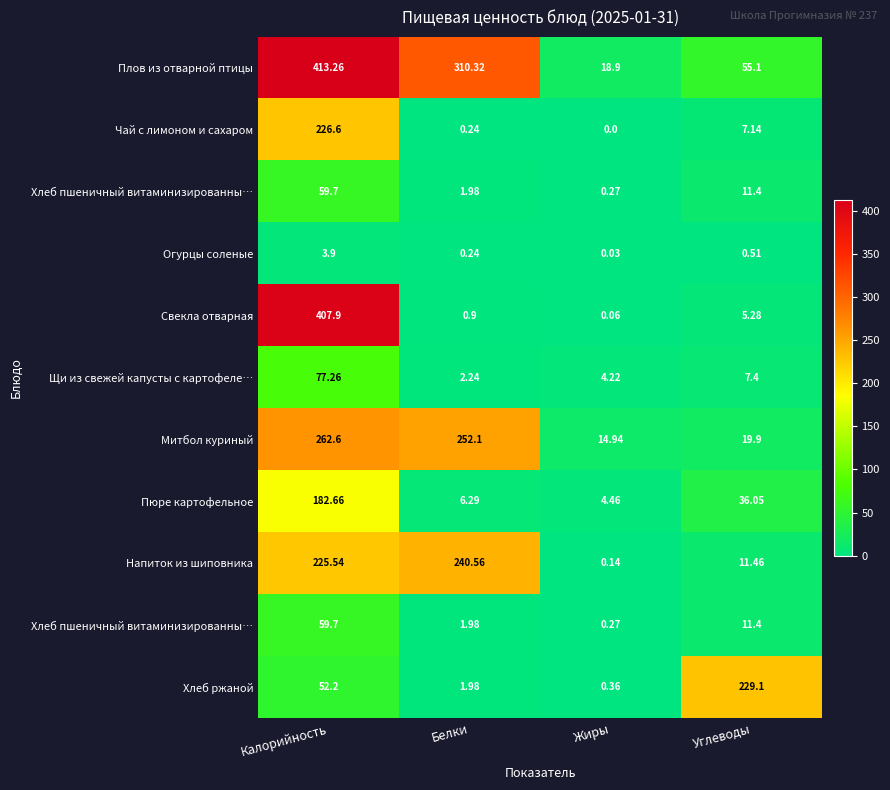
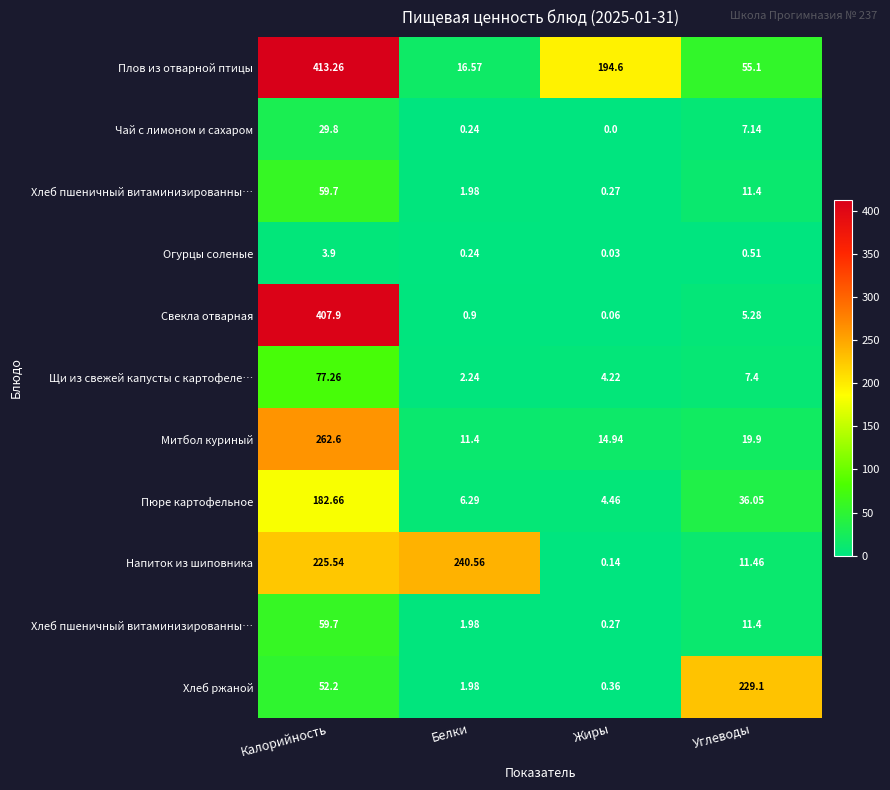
  {
    "Плов из отварной птицы": {
      "Калорийность": 413.26,
-     "Белки": 310.32,
-     "Жиры": 18.9,
+     "Белки": 16.57,
+     "Жиры": 194.6,
      "Углеводы": 55.1
    },
    "Чай с лимоном и сахаром": {
-     "Калорийность": 226.6,
+     "Калорийность": 29.8,
      "Белки": 0.24,
      "Жиры": 0.0,
      "Углеводы": 7.14
    },
    "Огурцы соленые": {
      "Калорийность": 3.9,
      "Белки": 0.24,
      "Жиры": 0.03,
      "Углеводы": 0.51
    },
    "Свекла отварная": {
      "Калорийность": 407.9,
      "Белки": 0.9,
      "Жиры": 0.06,
      "Углеводы": 5.28
    },
    "Щи из свежей капусты с картофеле…": {
      "Калорийность": 77.26,
      "Белки": 2.24,
      "Жиры": 4.22,
      "Углеводы": 7.4
    },
    "Митбол куриный": {
      "Калорийность": 262.6,
-     "Белки": 252.1,
+     "Белки": 11.4,
      "Жиры": 14.94,
      "Углеводы": 19.9
    },
    "Пюре картофельное": {
      "Калорийность": 182.66,
      "Белки": 6.29,
      "Жиры": 4.46,
      "Углеводы": 36.05
    },
    "Напиток из шиповника": {
      "Калорийность": 225.54,
      "Белки": 240.56,
      "Жиры": 0.14,
      "Углеводы": 11.46
    },
    "Хлеб ржаной": {
      "Калорийность": 52.2,
      "Белки": 1.98,
      "Жиры": 0.36,
      "Углеводы": 229.1
    }
  }
